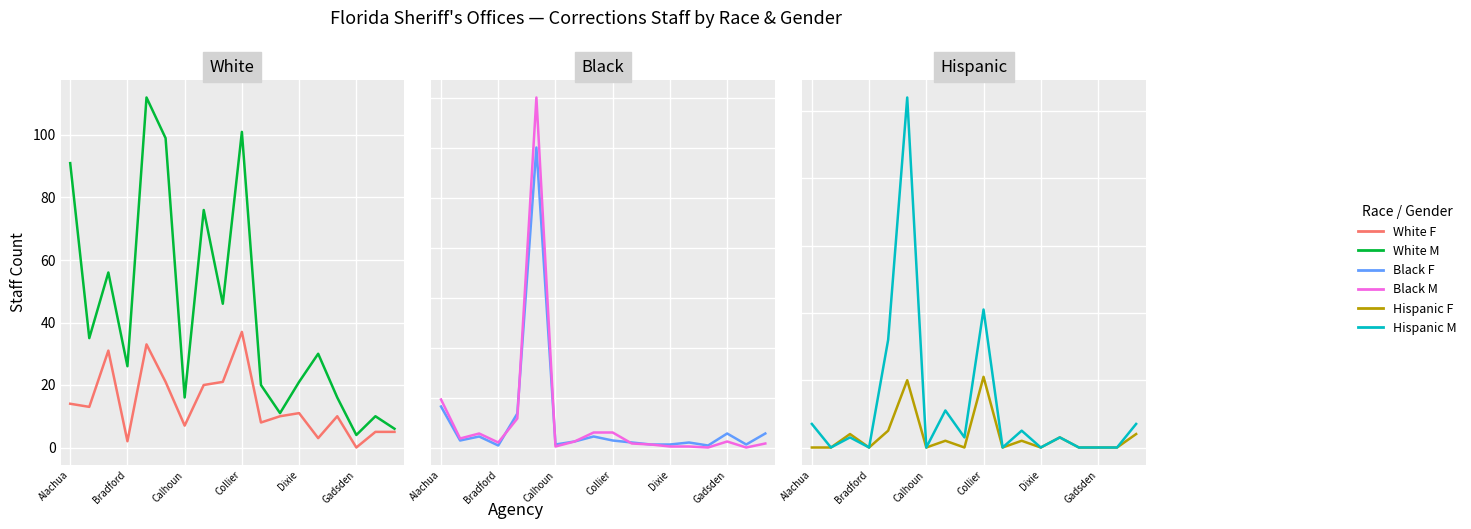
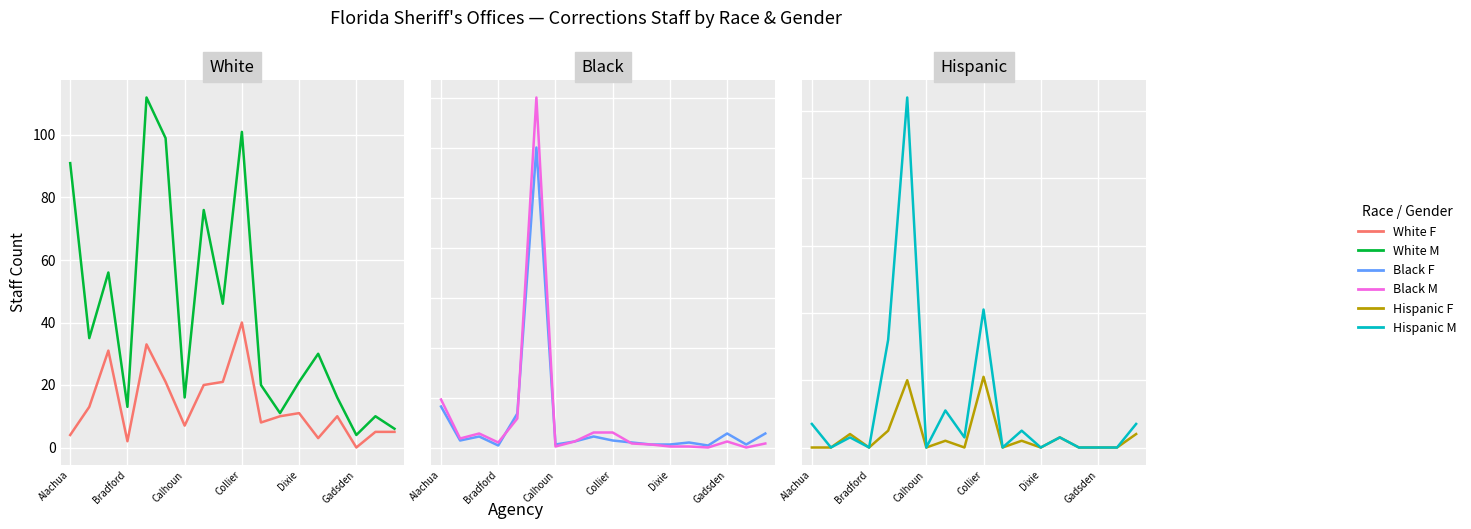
  {
    "White": {
      "White F": {
-       "Alachua": 14,
+       "Alachua": 4,
        "Bradford": 2,
        "Calhoun": 7,
-       "Collier": 37,
+       "Collier": 40,
        "Dixie": 11,
        "Gadsden": 0
      },
      "White M": {
        "Alachua": 91,
-       "Bradford": 26,
+       "Bradford": 13,
        "Calhoun": 16,
        "Collier": 101,
        "Dixie": 21,
        "Gadsden": 4
      }
    }
  }
